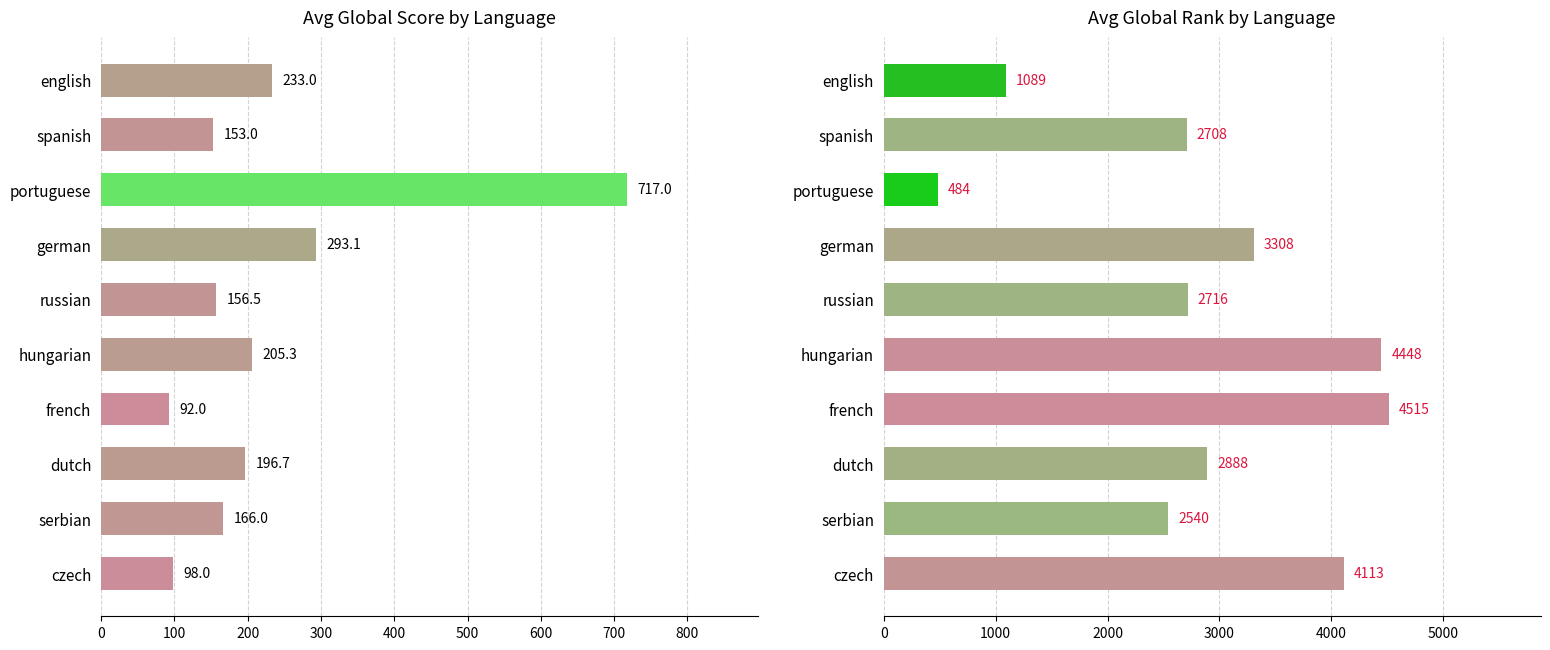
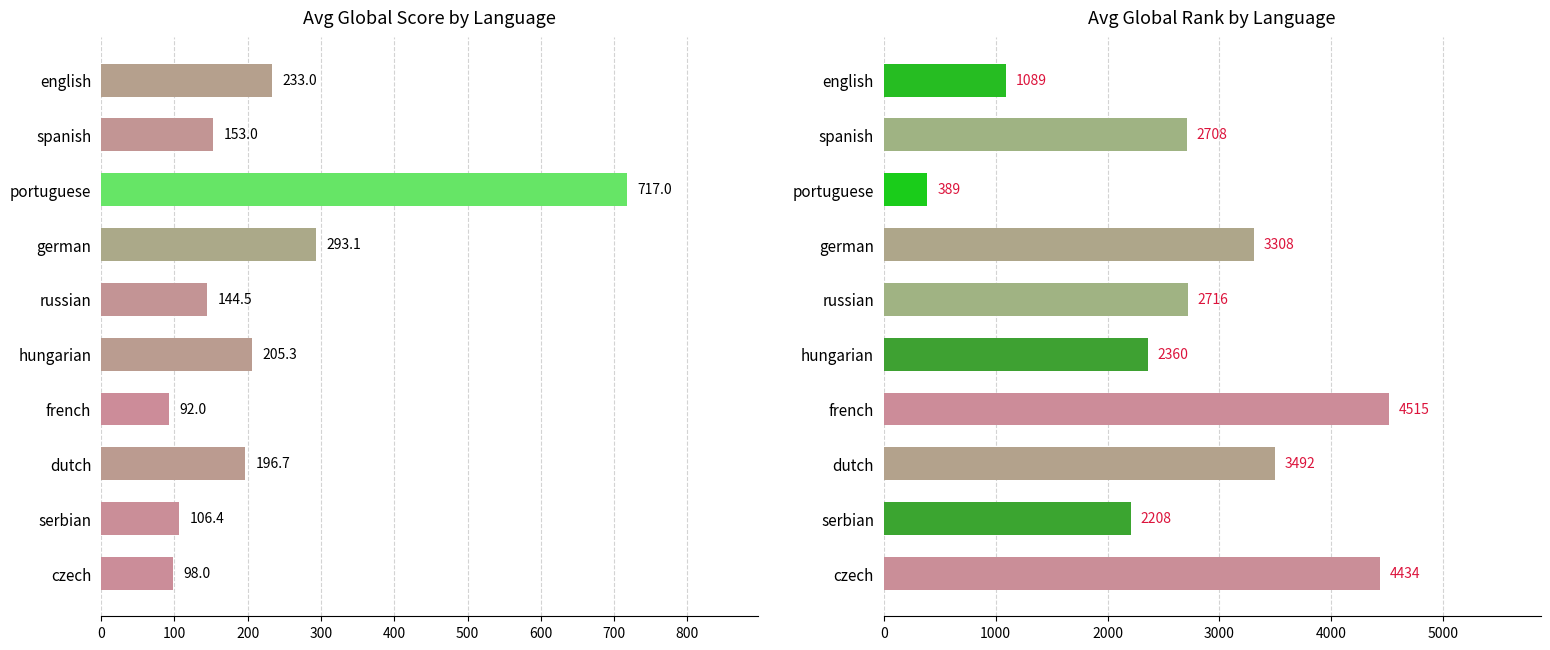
  {
    "Avg Global Score by Language": {
      "english": 233.0,
      "spanish": 153.0,
      "portuguese": 717.0,
      "german": 293.1,
-     "russian": 156.5,
+     "russian": 144.5,
      "hungarian": 205.3,
      "french": 92.0,
      "dutch": 196.7,
-     "serbian": 166.0,
+     "serbian": 106.4,
      "czech": 98.0
    },
    "Avg Global Rank by Language": {
      "english": 1089,
      "spanish": 2708,
-     "portuguese": 484,
+     "portuguese": 389,
      "german": 3308,
      "russian": 2716,
-     "hungarian": 4448,
+     "hungarian": 2360,
      "french": 4515,
-     "dutch": 2888,
-     "serbian": 2540,
-     "czech": 4113
+     "dutch": 3492,
+     "serbian": 2208,
+     "czech": 4434
    }
  }
